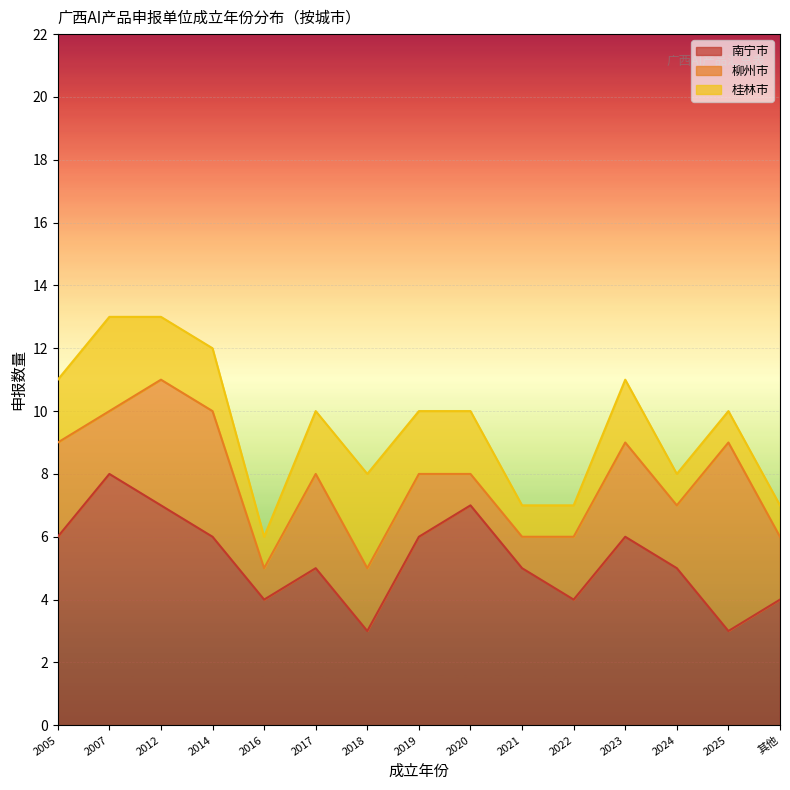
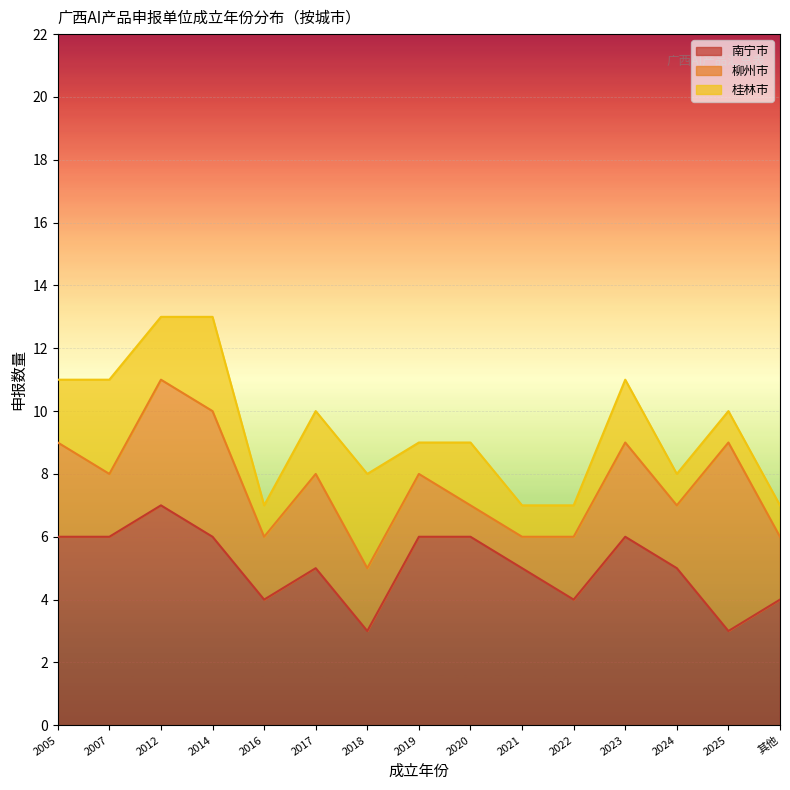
  {
    "南宁市": {
      "2005": 6,
-     "2007": 8,
+     "2007": 6,
      "2012": 7,
      "2014": 6,
      "2016": 4,
      "2017": 5,
      "2018": 3,
      "2019": 6,
-     "2020": 7,
+     "2020": 6,
      "2021": 5,
      "2022": 4,
      "2023": 6,
      "2024": 5,
      "2025": 3,
      "其他": 4
    },
    "柳州市": {
      "2005": 3,
      "2007": 2,
      "2012": 4,
      "2014": 4,
-     "2016": 1,
+     "2016": 2,
      "2017": 3,
      "2018": 2,
      "2019": 2,
      "2020": 1,
      "2021": 1,
      "2022": 2,
      "2023": 3,
      "2024": 2,
      "2025": 6,
      "其他": 2
    },
    "桂林市": {
      "2005": 2,
      "2007": 3,
      "2012": 2,
-     "2014": 2,
+     "2014": 3,
      "2016": 1,
      "2017": 2,
      "2018": 3,
-     "2019": 2,
+     "2019": 1,
      "2020": 2,
      "2021": 1,
      "2022": 1,
      "2023": 2,
      "2024": 1,
      "2025": 1,
      "其他": 1
    }
  }
